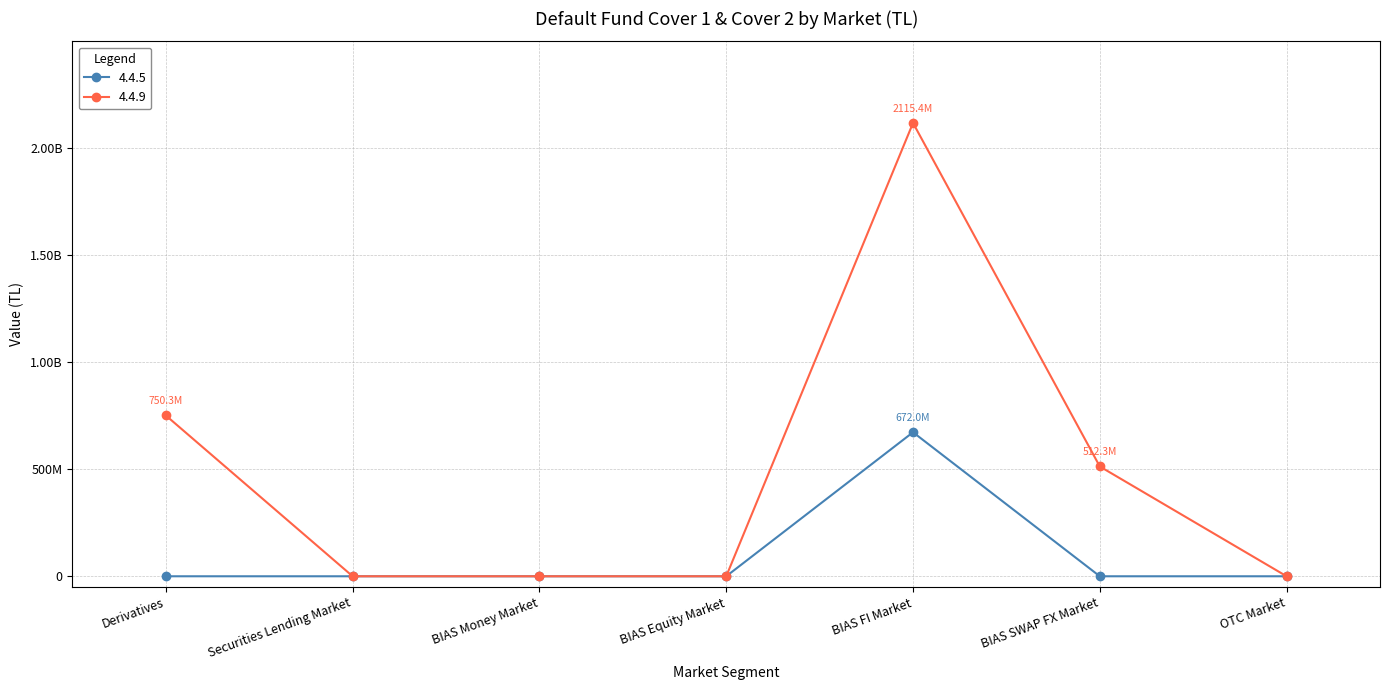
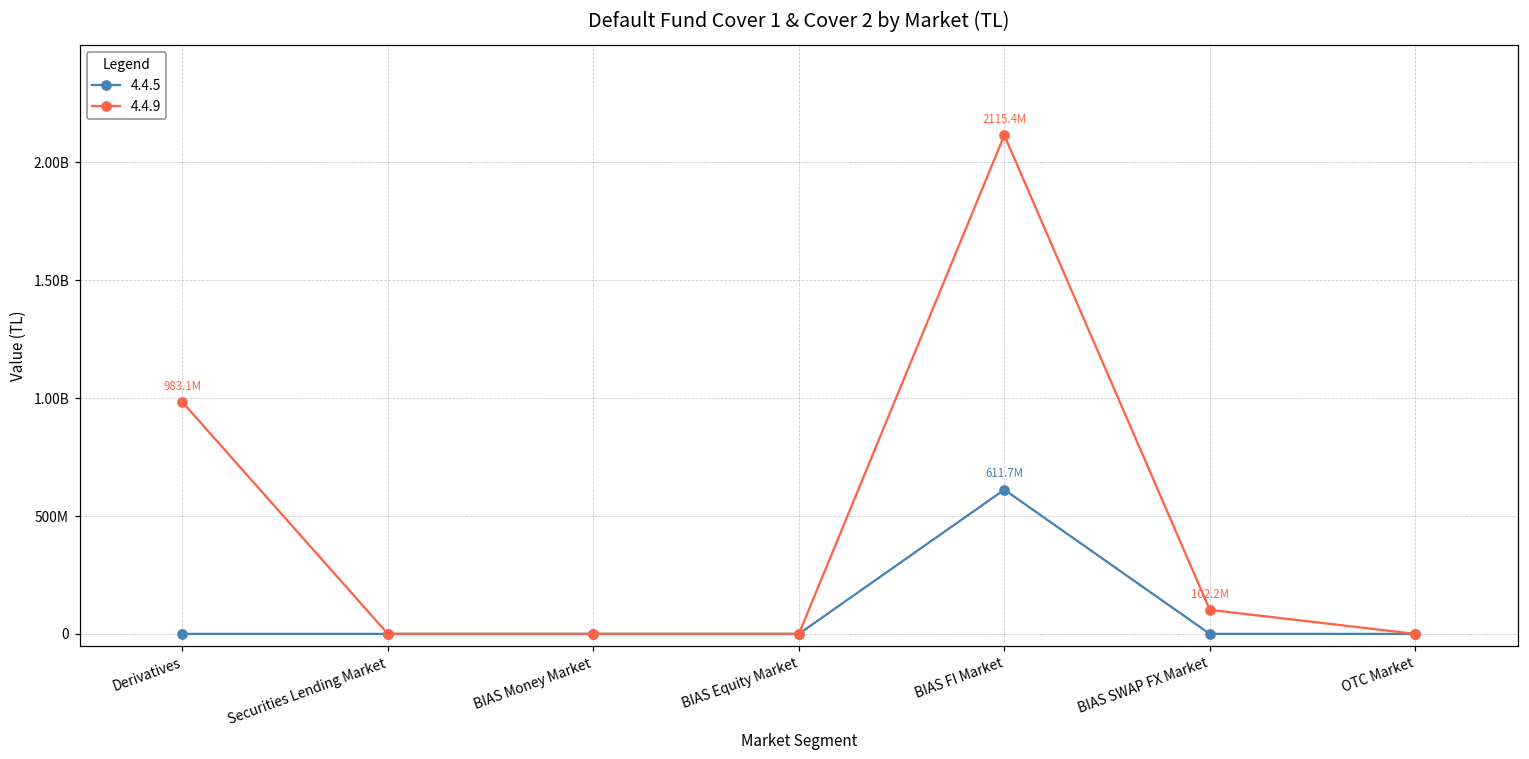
  {
    "4.4.5": {
-     "BIAS FI Market": "672.0M"
+     "BIAS FI Market": "611.7M"
    },
    "4.4.9": {
-     "Derivatives": "750.3M",
+     "Derivatives": "983.1M",
      "BIAS FI Market": "2115.4M",
-     "BIAS SWAP FX Market": "512.3M"
+     "BIAS SWAP FX Market": "102.2M"
    }
  }
